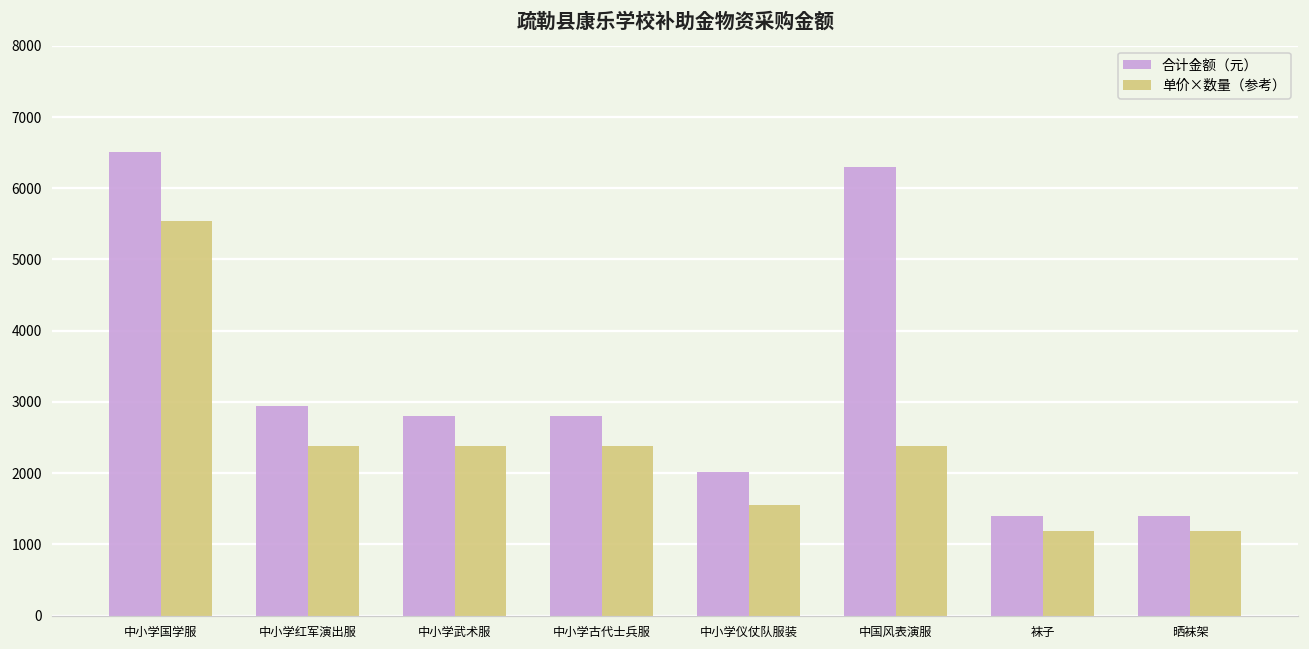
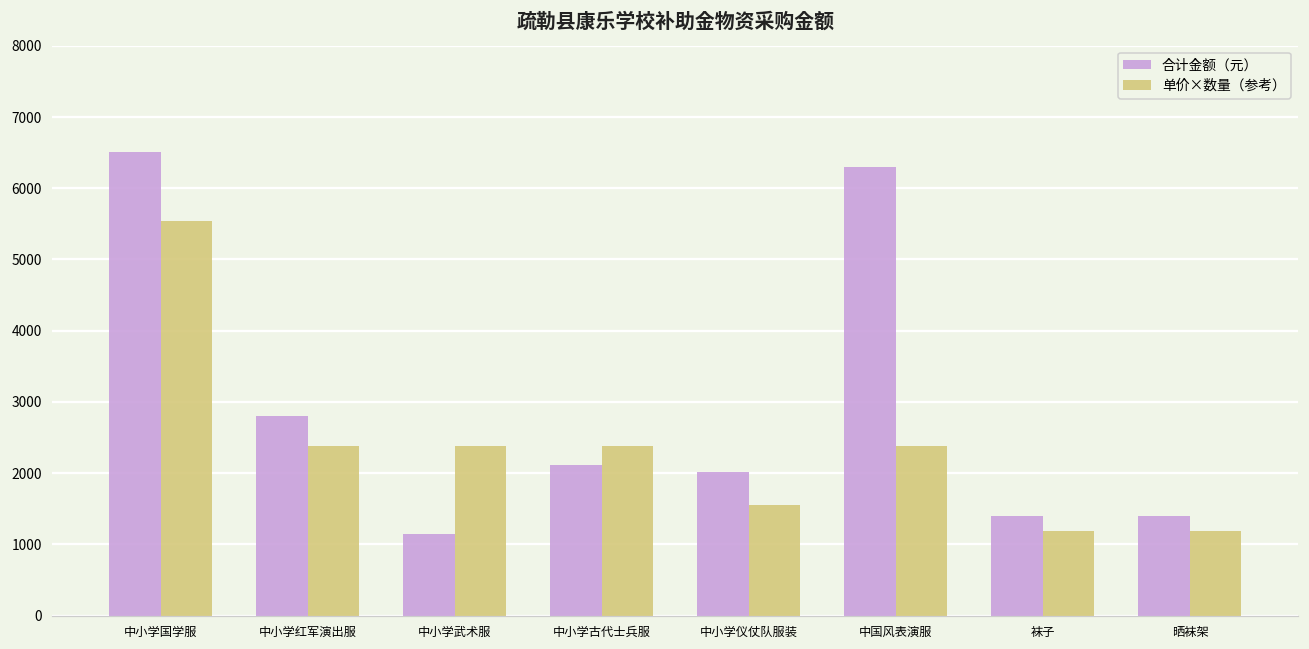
  {
    "合计金额（元）": {
      "中小学国学服": 6500,
-     "中小学红军演出服": 2900,
-     "中小学武术服": 2800,
-     "中小学古代士兵服": 2800,
+     "中小学红军演出服": 2800,
+     "中小学武术服": 1100,
+     "中小学古代士兵服": 2100,
      "中小学仪仗队服装": 2000,
      "中国风表演服": 6300,
      "袜子": 1400,
      "晒袜架": 1400
    },
    "单价×数量（参考）": {
      "中小学国学服": 5500,
      "中小学红军演出服": 2400,
      "中小学武术服": 2400,
      "中小学古代士兵服": 2400,
      "中小学仪仗队服装": 1500,
      "中国风表演服": 2400,
      "袜子": 1200,
      "晒袜架": 1200
    }
  }
